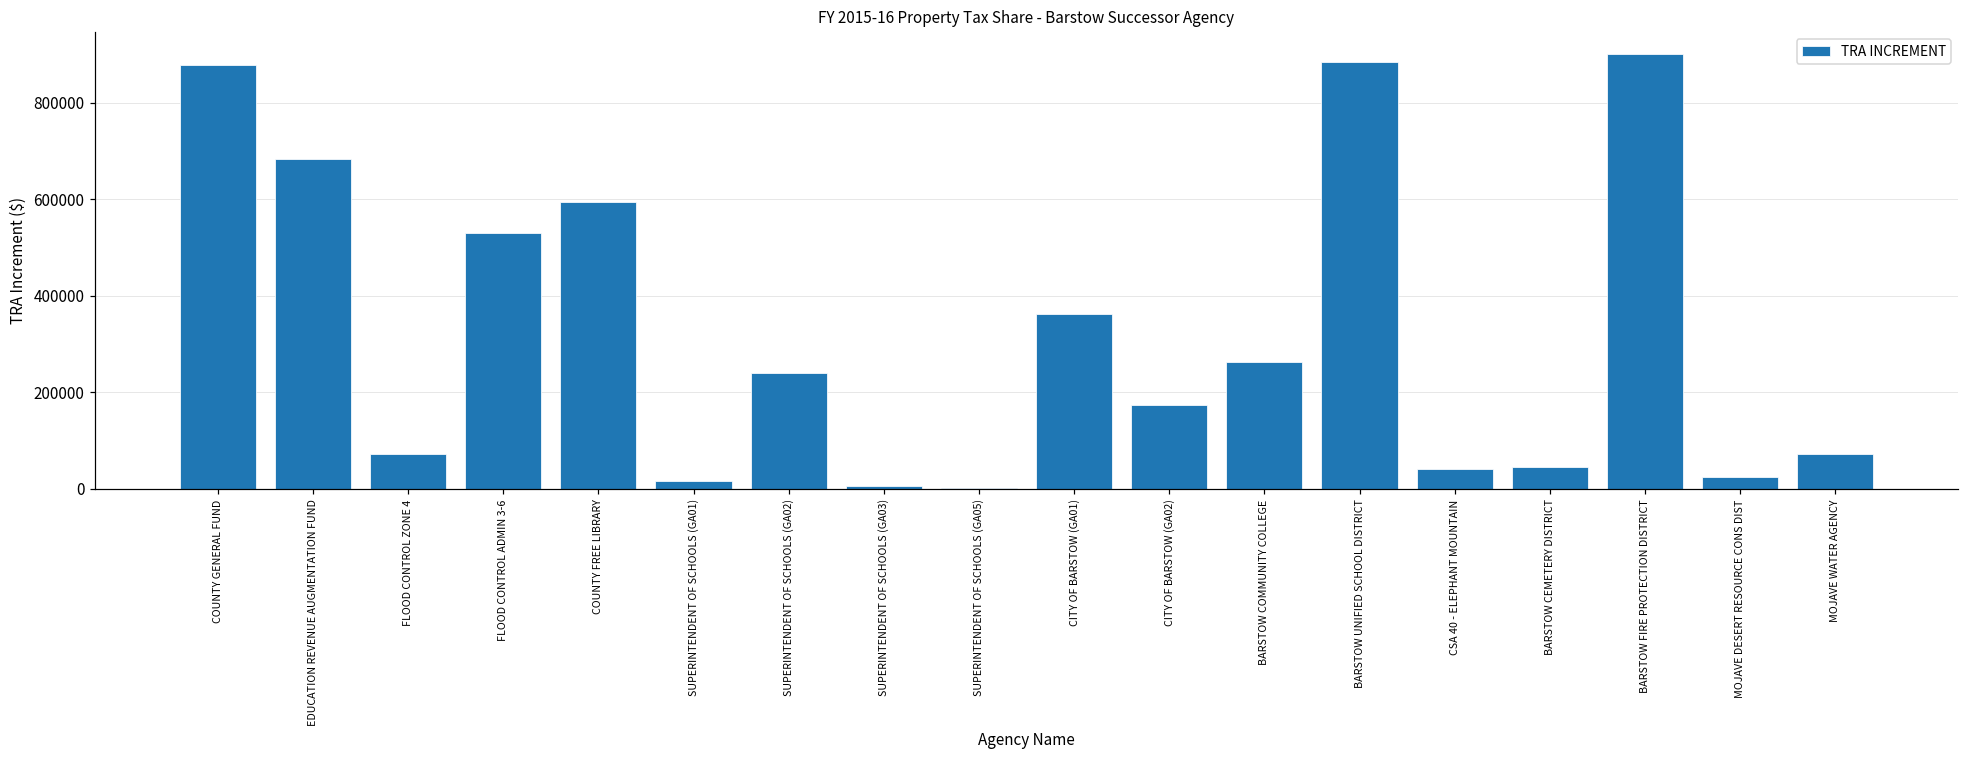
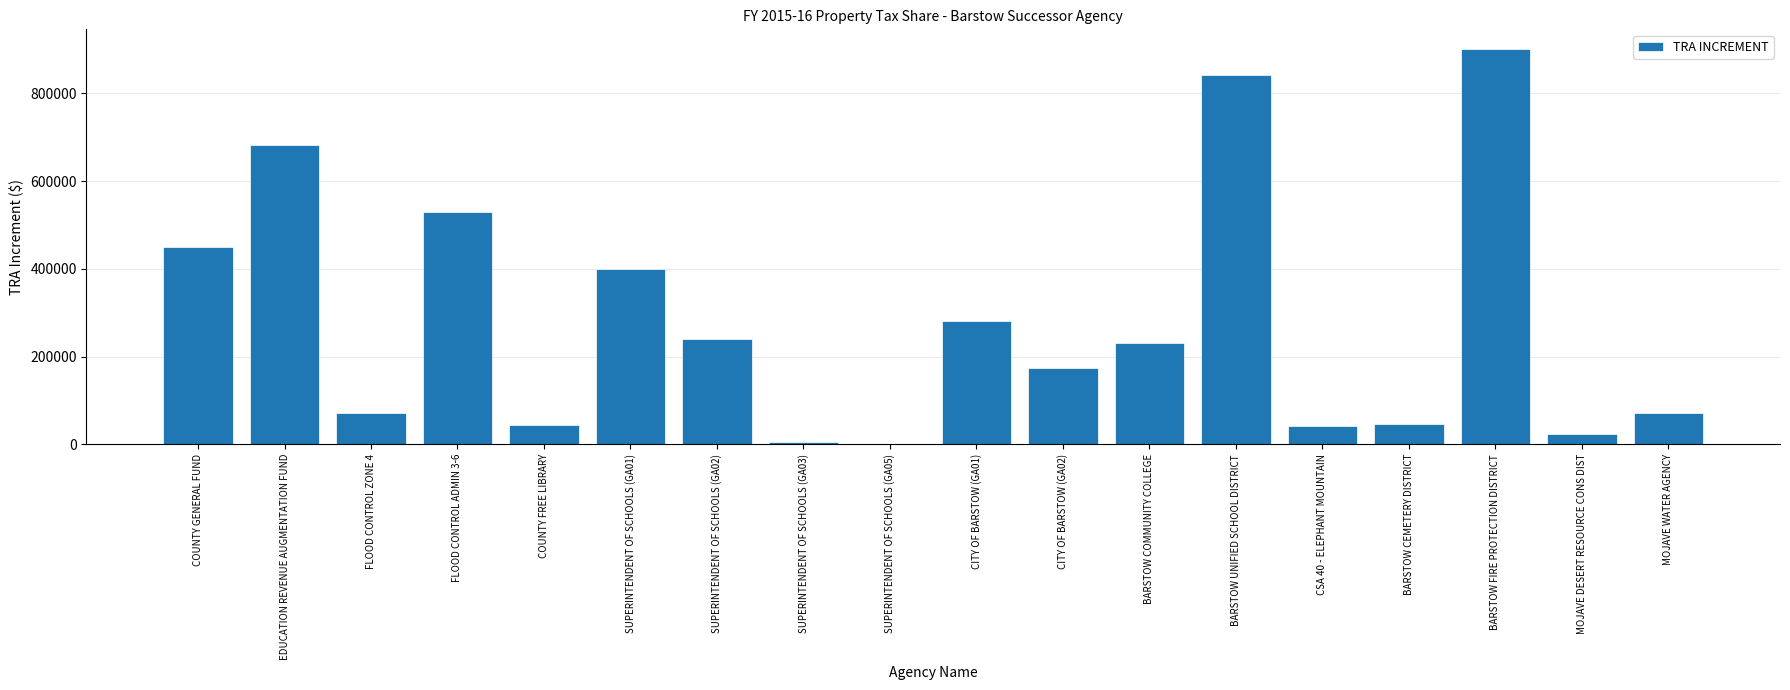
  {
-   "COUNTY GENERAL FUND": 880000,
+   "COUNTY GENERAL FUND": 450000,
    "EDUCATION REVENUE AUGMENTATION FUND": 680000,
    "FLOOD CONTROL ZONE 4": 70000,
    "FLOOD CONTROL ADMIN 3-6": 530000,
-   "COUNTY FREE LIBRARY": 600000,
-   "SUPERINTENDENT OF SCHOOLS (GA01)": 20000,
+   "COUNTY FREE LIBRARY": 40000,
+   "SUPERINTENDENT OF SCHOOLS (GA01)": 400000,
    "SUPERINTENDENT OF SCHOOLS (GA02)": 240000,
    "SUPERINTENDENT OF SCHOOLS (GA03)": 10000,
-   "CITY OF BARSTOW (GA01)": 360000,
+   "CITY OF BARSTOW (GA01)": 280000,
    "CITY OF BARSTOW (GA02)": 170000,
-   "BARSTOW COMMUNITY COLLEGE": 260000,
-   "BARSTOW UNIFIED SCHOOL DISTRICT": 880000,
+   "BARSTOW COMMUNITY COLLEGE": 230000,
+   "BARSTOW UNIFIED SCHOOL DISTRICT": 840000,
    "CSA 40 - ELEPHANT MOUNTAIN": 40000,
    "BARSTOW CEMETERY DISTRICT": 50000,
    "BARSTOW FIRE PROTECTION DISTRICT": 900000,
    "MOJAVE DESERT RESOURCE CONS DIST": 20000,
    "MOJAVE WATER AGENCY": 70000
  }
